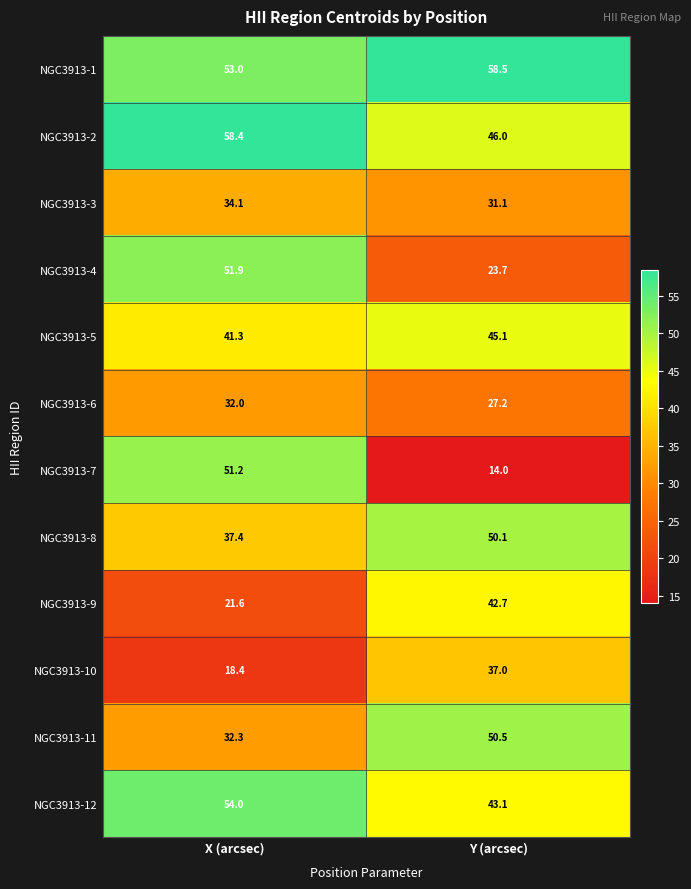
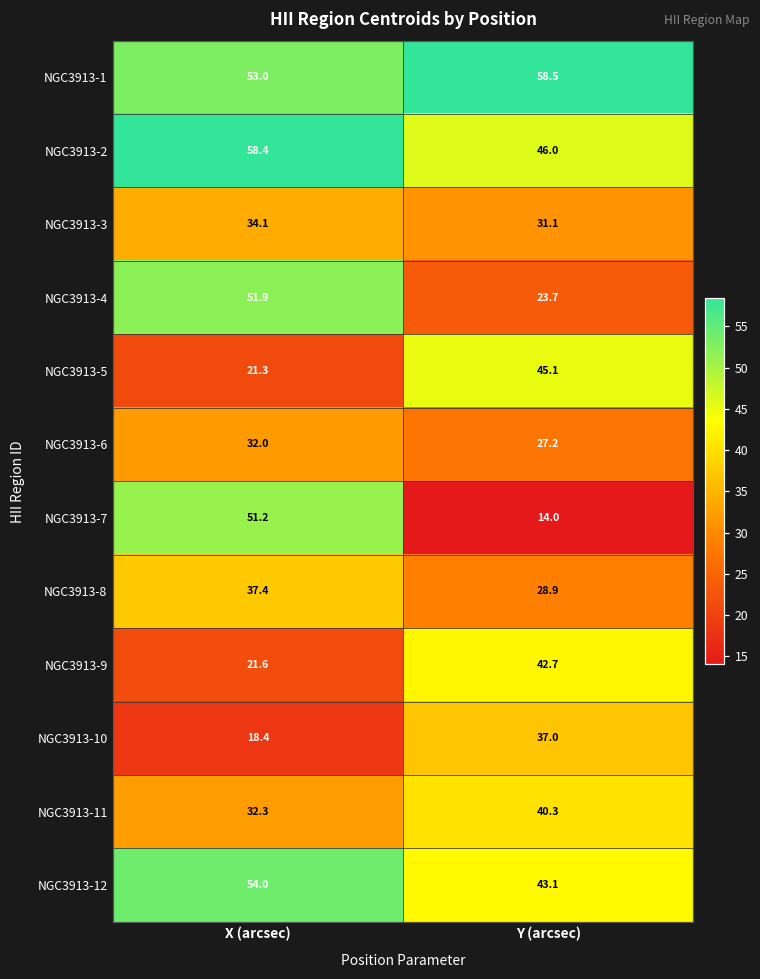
  {
    "NGC3913-1": {
      "X (arcsec)": 53.0,
      "Y (arcsec)": 58.5
    },
    "NGC3913-2": {
      "X (arcsec)": 58.4,
      "Y (arcsec)": 46.0
    },
    "NGC3913-3": {
      "X (arcsec)": 34.1,
      "Y (arcsec)": 31.1
    },
    "NGC3913-4": {
      "X (arcsec)": 51.9,
      "Y (arcsec)": 23.7
    },
    "NGC3913-5": {
-     "X (arcsec)": 41.3,
+     "X (arcsec)": 21.3,
      "Y (arcsec)": 45.1
    },
    "NGC3913-6": {
      "X (arcsec)": 32.0,
      "Y (arcsec)": 27.2
    },
    "NGC3913-7": {
      "X (arcsec)": 51.2,
      "Y (arcsec)": 14.0
    },
    "NGC3913-8": {
      "X (arcsec)": 37.4,
-     "Y (arcsec)": 50.1
+     "Y (arcsec)": 28.9
    },
    "NGC3913-9": {
      "X (arcsec)": 21.6,
      "Y (arcsec)": 42.7
    },
    "NGC3913-10": {
      "X (arcsec)": 18.4,
      "Y (arcsec)": 37.0
    },
    "NGC3913-11": {
      "X (arcsec)": 32.3,
-     "Y (arcsec)": 50.5
+     "Y (arcsec)": 40.3
    },
    "NGC3913-12": {
      "X (arcsec)": 54.0,
      "Y (arcsec)": 43.1
    }
  }
